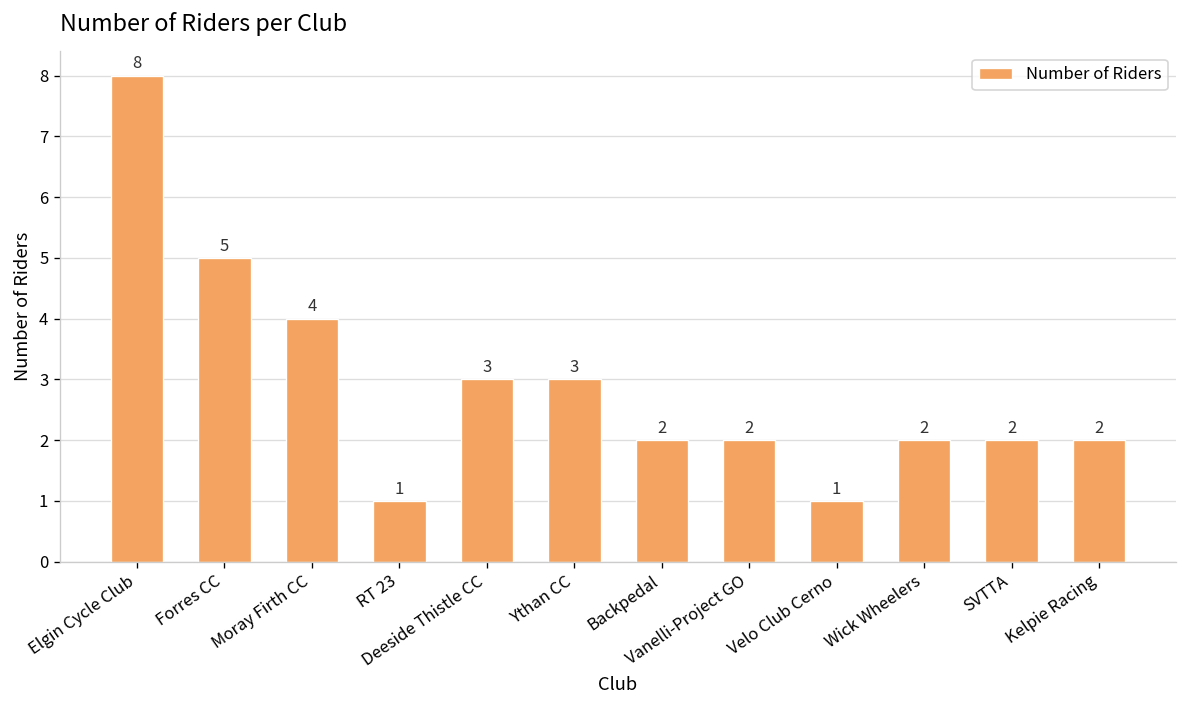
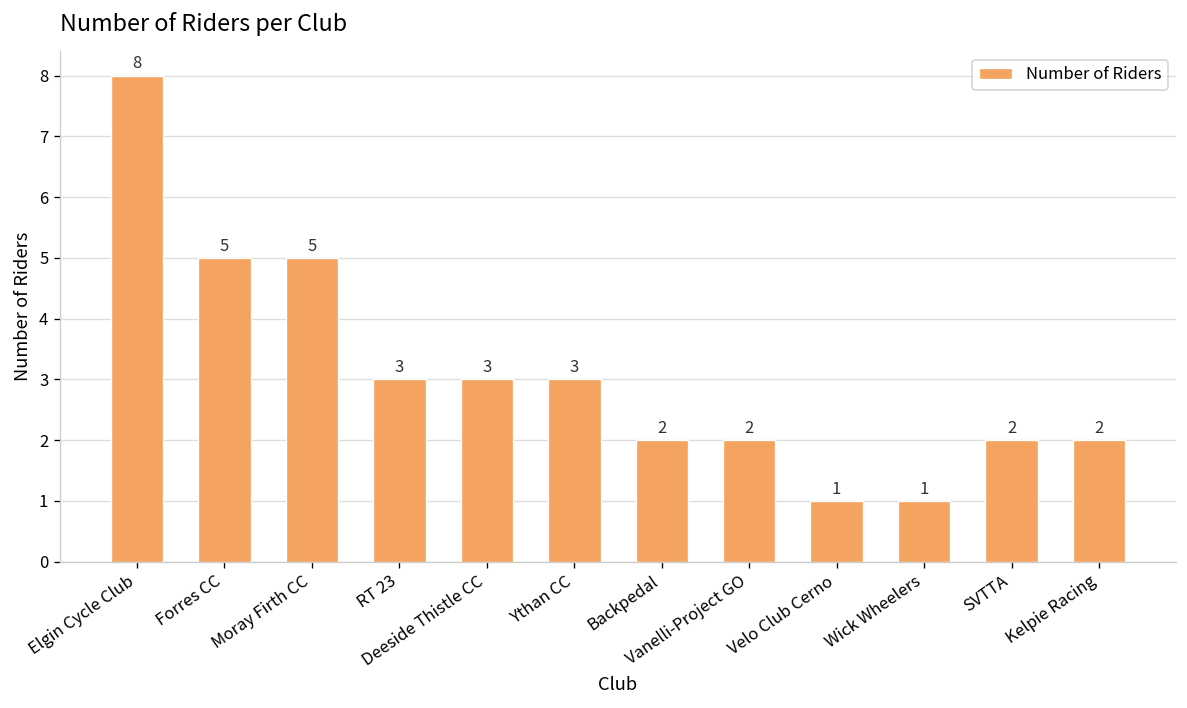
  {
    "Elgin Cycle Club": 8,
    "Forres CC": 5,
-   "Moray Firth CC": 4,
-   "RT 23": 1,
+   "Moray Firth CC": 5,
+   "RT 23": 3,
    "Deeside Thistle CC": 3,
    "Ythan CC": 3,
    "Backpedal": 2,
    "Vanelli-Project GO": 2,
    "Velo Club Cerno": 1,
-   "Wick Wheelers": 2,
+   "Wick Wheelers": 1,
    "SVTTA": 2,
    "Kelpie Racing": 2
  }
